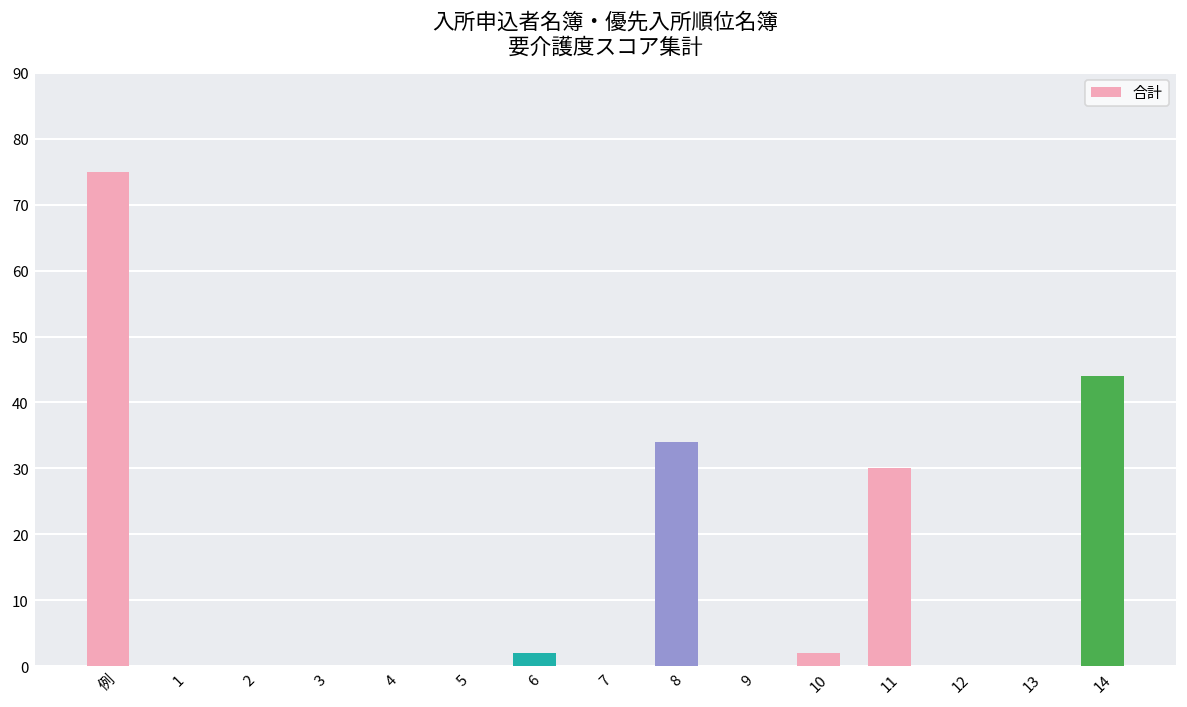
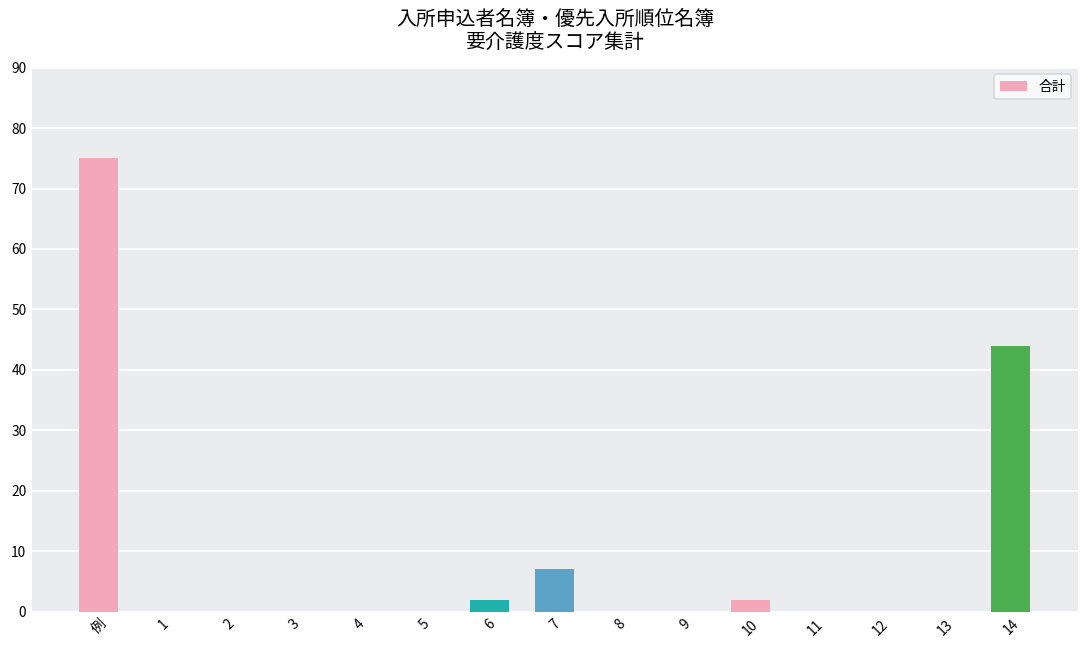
  {
    "例": 75,
    "1": 0,
    "2": 0,
    "3": 0,
    "4": 0,
    "5": 0,
    "6": 2,
-   "7": 0,
-   "8": 34,
+   "7": 7,
+   "8": 0,
    "9": 0,
    "10": 2,
-   "11": 30,
+   "11": 0,
    "12": 0,
    "13": 0,
    "14": 44
  }
